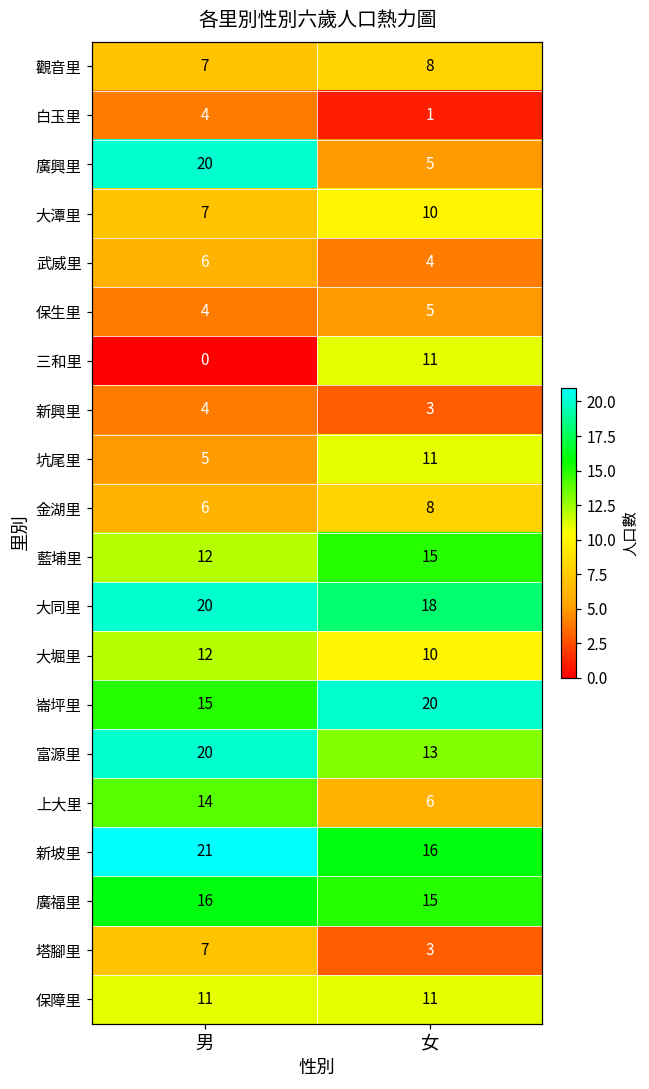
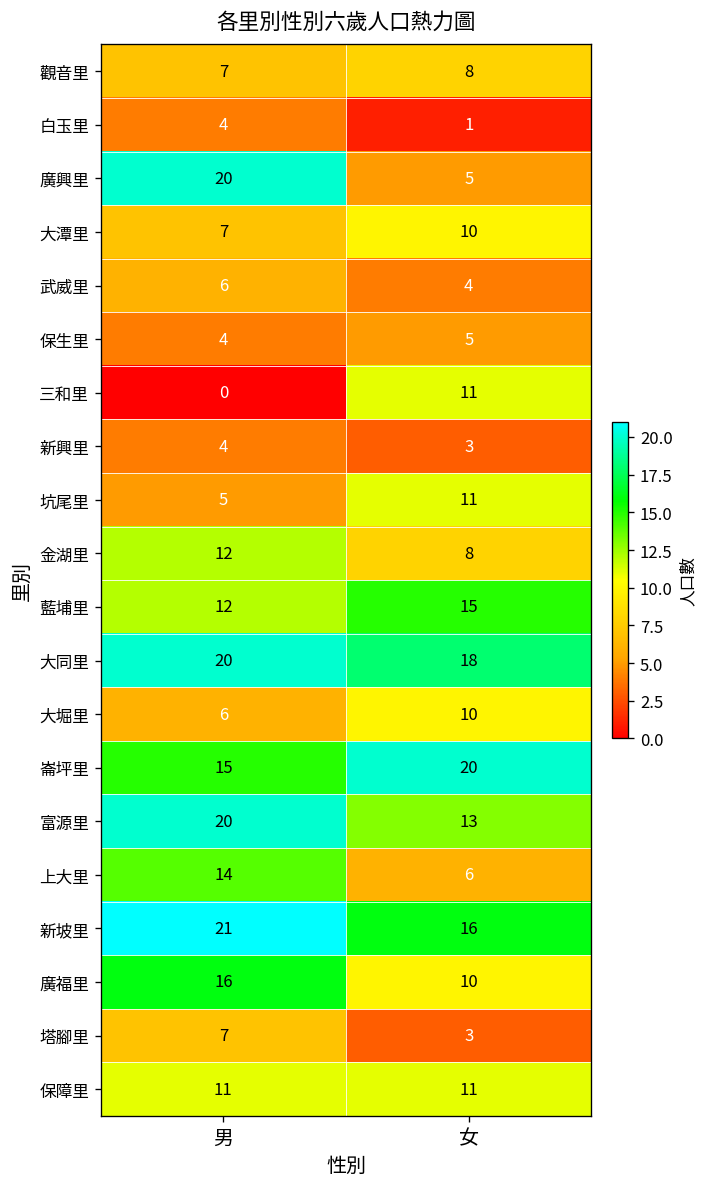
  {
    "觀音里": {
      "男": 7,
      "女": 8
    },
    "白玉里": {
      "男": 4,
      "女": 1
    },
    "廣興里": {
      "男": 20,
      "女": 5
    },
    "大潭里": {
      "男": 7,
      "女": 10
    },
    "武威里": {
      "男": 6,
      "女": 4
    },
    "保生里": {
      "男": 4,
      "女": 5
    },
    "三和里": {
      "男": 0,
      "女": 11
    },
    "新興里": {
      "男": 4,
      "女": 3
    },
    "坑尾里": {
      "男": 5,
      "女": 11
    },
    "金湖里": {
-     "男": 6,
+     "男": 12,
      "女": 8
    },
    "藍埔里": {
      "男": 12,
      "女": 15
    },
    "大同里": {
      "男": 20,
      "女": 18
    },
    "大堀里": {
-     "男": 12,
+     "男": 6,
      "女": 10
    },
    "崙坪里": {
      "男": 15,
      "女": 20
    },
    "富源里": {
      "男": 20,
      "女": 13
    },
    "上大里": {
      "男": 14,
      "女": 6
    },
    "新坡里": {
      "男": 21,
      "女": 16
    },
    "廣福里": {
      "男": 16,
-     "女": 15
+     "女": 10
    },
    "塔腳里": {
      "男": 7,
      "女": 3
    },
    "保障里": {
      "男": 11,
      "女": 11
    }
  }
